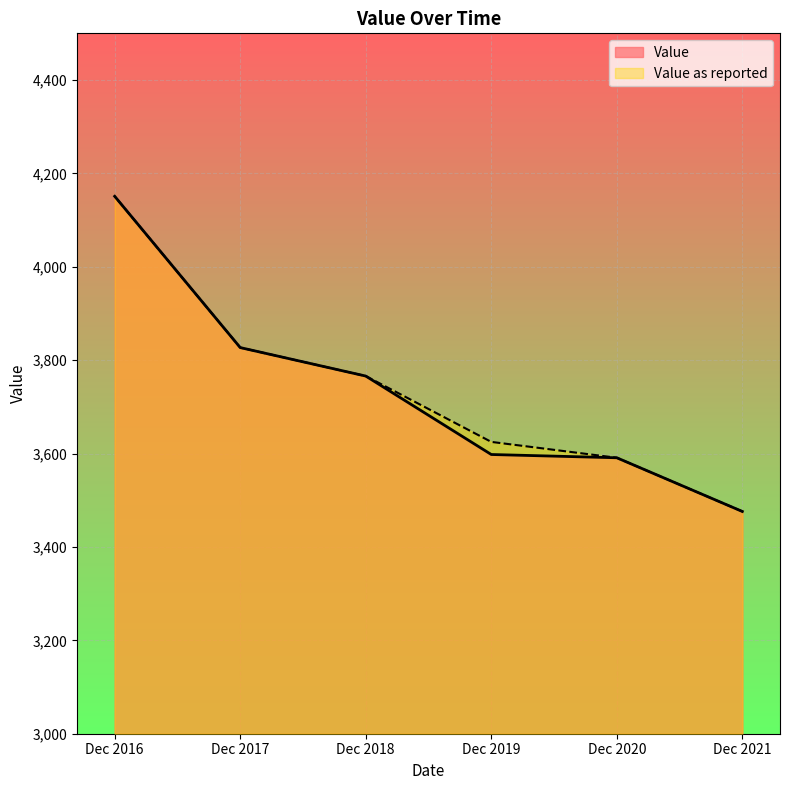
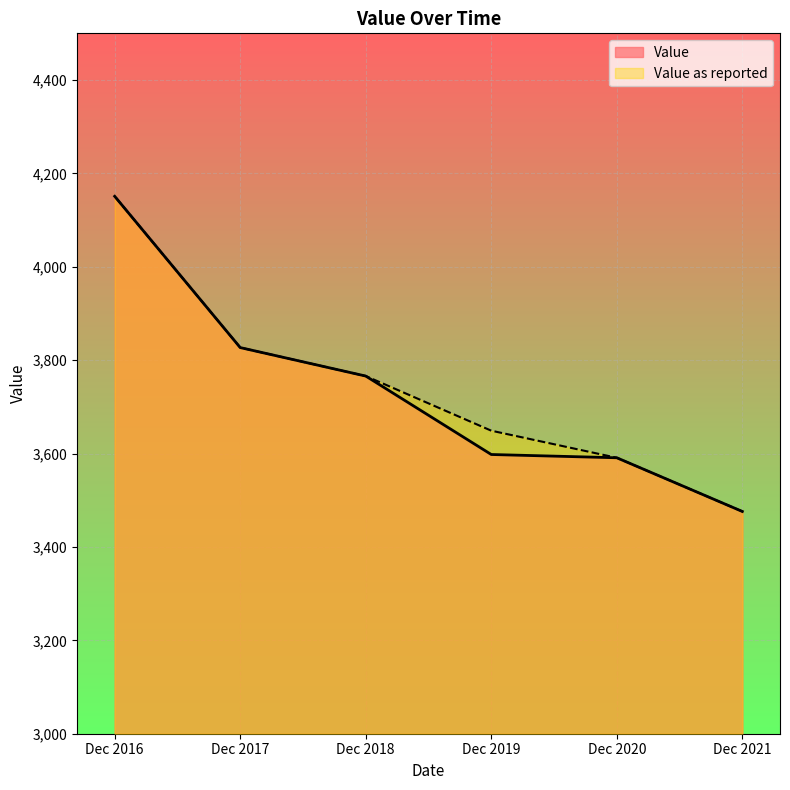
  {
    "Value": {
      "Dec 2019": "3,600"
    },
    "Value as reported": {
-     "Dec 2019": "3,630"
+     "Dec 2019": "3,650"
    }
  }
